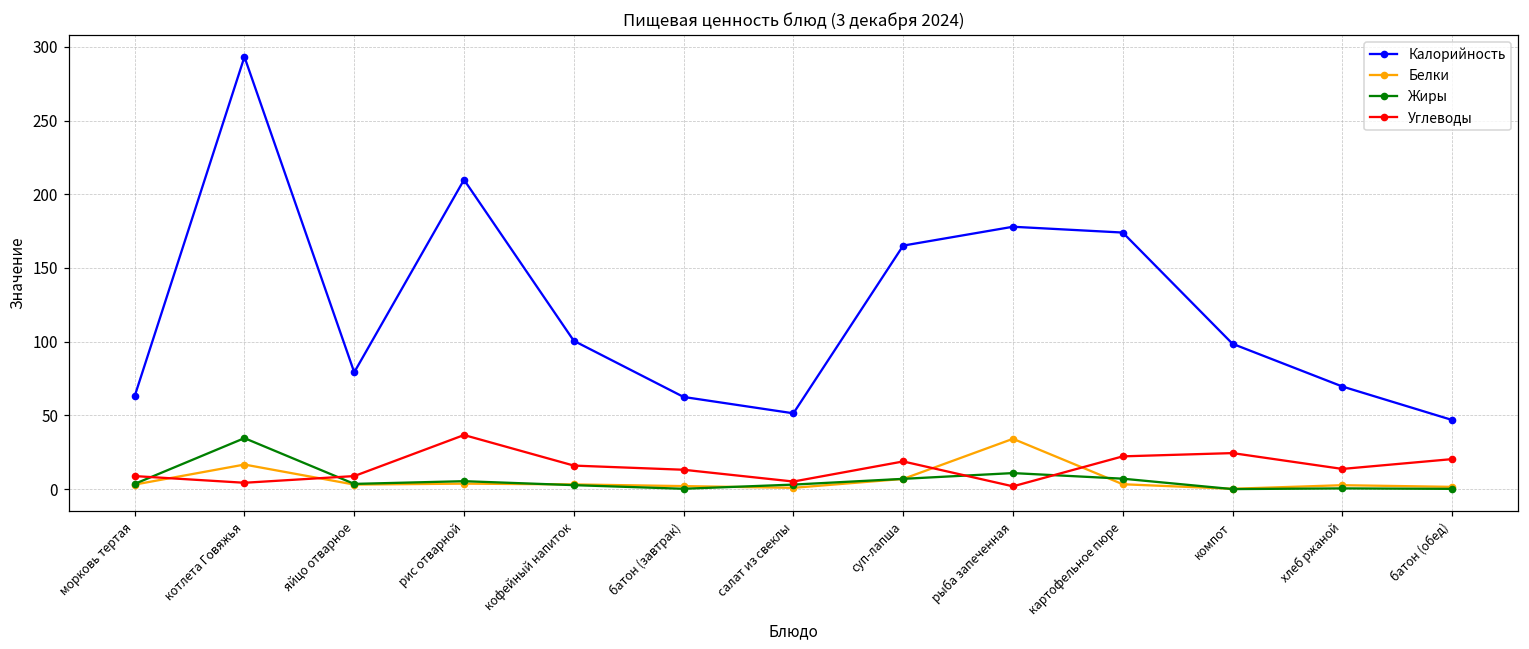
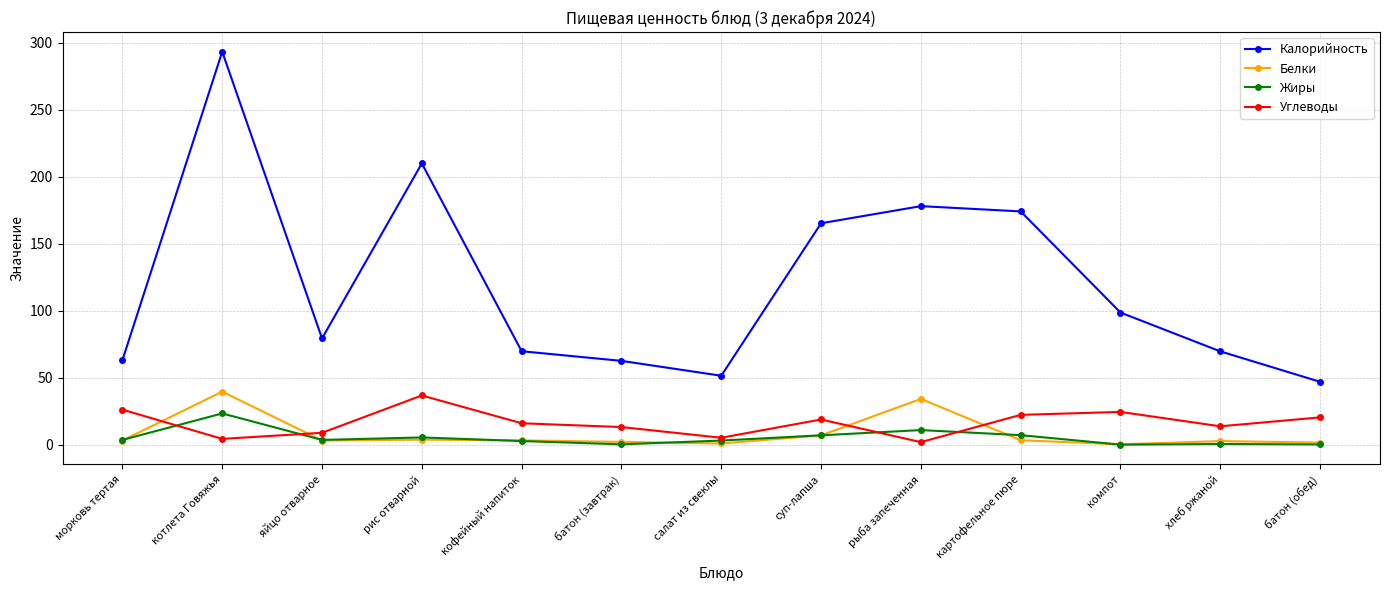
  {
    "Калорийность": {
      "морковь тертая": 63,
      "котлета Говяжья": 293,
      "яйцо отварное": 79,
      "рис отварной": 210,
-     "кофейный напиток": 101,
+     "кофейный напиток": 70,
      "батон (завтрак)": 63,
      "салат из свеклы": 51,
      "суп-лапша": 165,
      "рыба запеченная": 178,
      "картофельное пюре": 174,
      "компот": 99,
      "хлеб ржаной": 70,
      "батон (обед)": 47
    },
    "Белки": {
-     "котлета Говяжья": 17,
+     "котлета Говяжья": 40,
      "салат из свеклы": 1,
      "рыба запеченная": 34,
      "картофельное пюре": 3,
      "хлеб ржаной": 3
    },
    "Жиры": {
-     "котлета Говяжья": 35,
+     "котлета Говяжья": 23,
      "салат из свеклы": 3,
      "рыба запеченная": 11,
      "картофельное пюре": 7,
      "хлеб ржаной": 0
    },
    "Углеводы": {
-     "морковь тертая": 9,
+     "морковь тертая": 26,
      "котлета Говяжья": 4,
      "яйцо отварное": 9,
      "рис отварной": 37,
      "кофейный напиток": 16,
      "батон (завтрак)": 13,
      "салат из свеклы": 5,
      "суп-лапша": 19,
      "рыба запеченная": 2,
      "картофельное пюре": 22,
      "компот": 24,
      "хлеб ржаной": 14,
      "батон (обед)": 20
    }
  }
